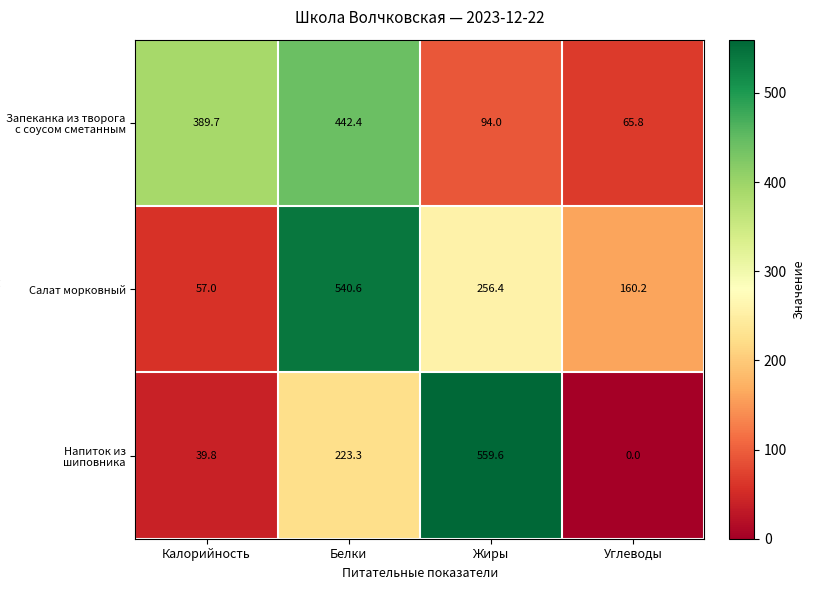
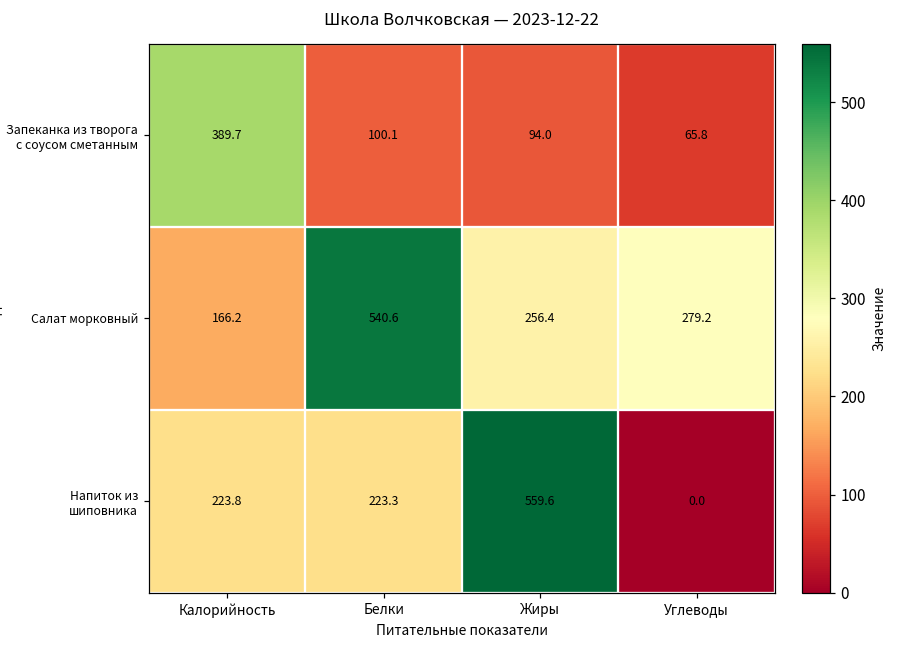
  {
    "Запеканка из творога с соусом сметанным": {
      "Калорийность": 389.7,
-     "Белки": 442.4,
+     "Белки": 100.1,
      "Жиры": 94.0,
      "Углеводы": 65.8
    },
    "Салат морковный": {
-     "Калорийность": 57.0,
+     "Калорийность": 166.2,
      "Белки": 540.6,
      "Жиры": 256.4,
-     "Углеводы": 160.2
+     "Углеводы": 279.2
    },
    "Напиток из шиповника": {
-     "Калорийность": 39.8,
+     "Калорийность": 223.8,
      "Белки": 223.3,
      "Жиры": 559.6,
      "Углеводы": 0.0
    }
  }
